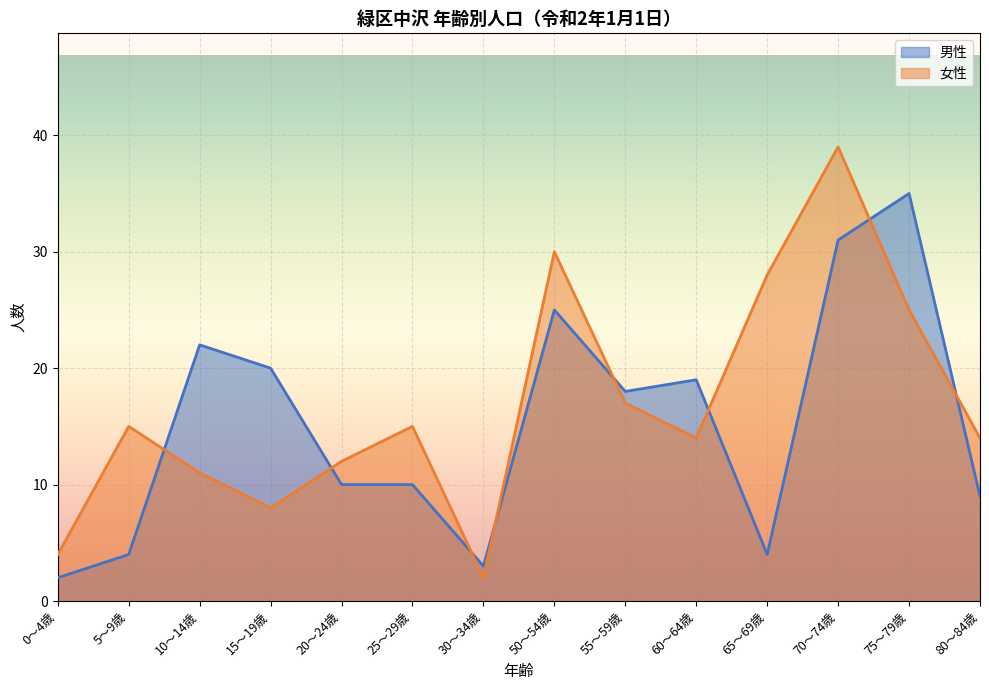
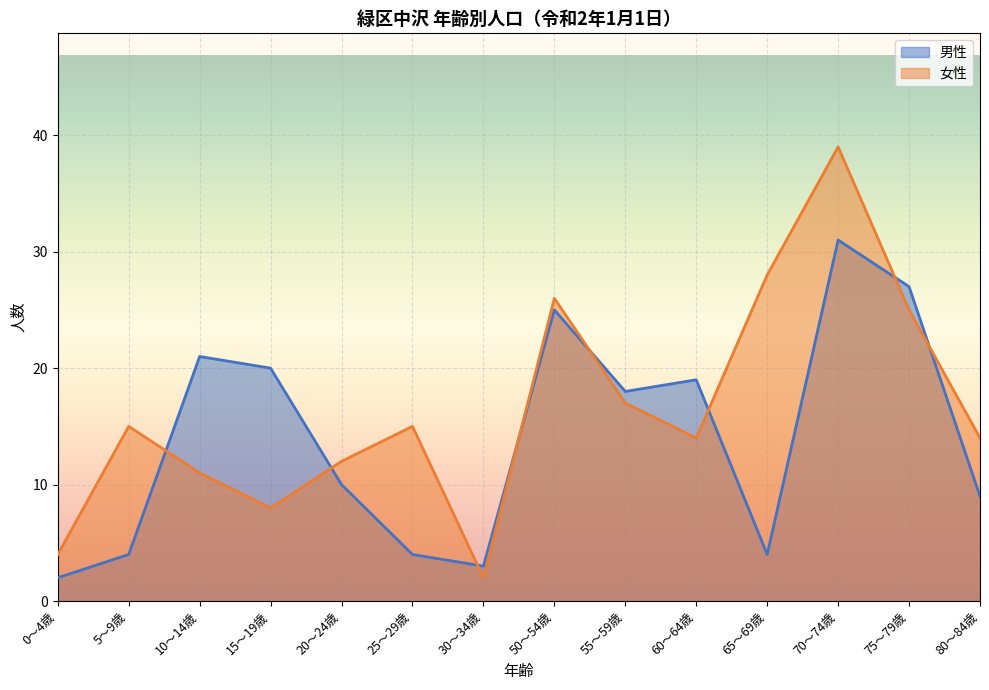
  {
    "男性": {
      "0～4歳": 2,
      "5～9歳": 4,
-     "10～14歳": 22,
+     "10～14歳": 21,
      "15～19歳": 20,
      "20～24歳": 10,
-     "25～29歳": 10,
+     "25～29歳": 4,
      "30～34歳": 3,
      "50～54歳": 25,
      "55～59歳": 18,
      "60～64歳": 19,
      "65～69歳": 4,
      "70～74歳": 31,
-     "75～79歳": 35,
+     "75～79歳": 27,
      "80～84歳": 9
    },
    "女性": {
      "0～4歳": 4,
      "5～9歳": 15,
      "10～14歳": 11,
      "15～19歳": 8,
      "20～24歳": 12,
      "25～29歳": 15,
      "30～34歳": 2,
-     "50～54歳": 30,
+     "50～54歳": 26,
      "55～59歳": 17,
      "60～64歳": 14,
      "65～69歳": 28,
      "70～74歳": 39,
      "75～79歳": 25,
      "80～84歳": 14
    }
  }
